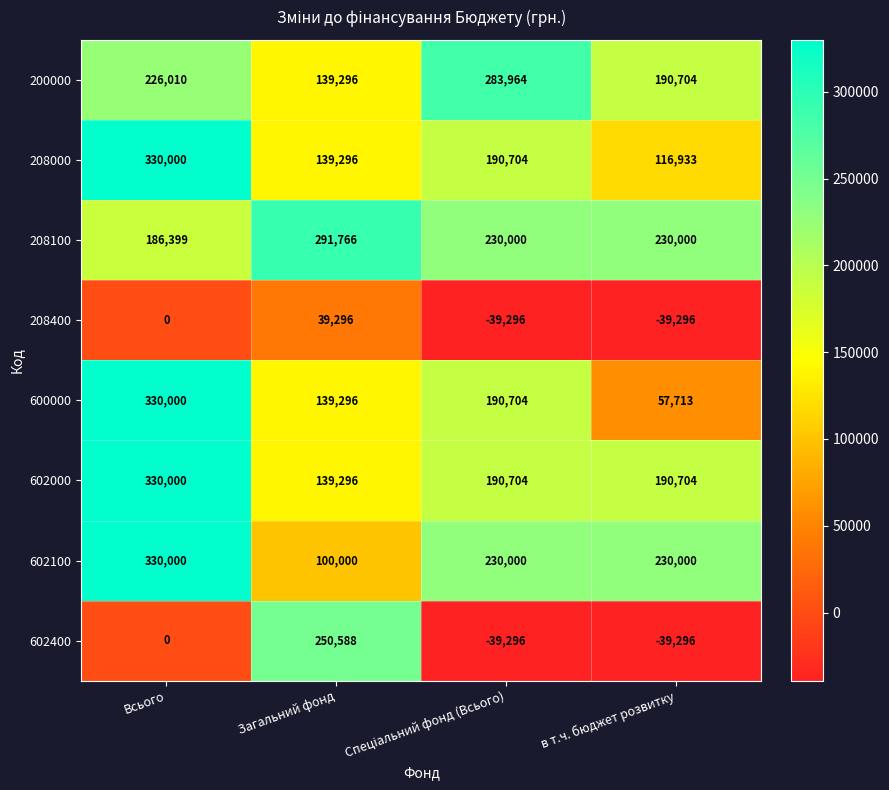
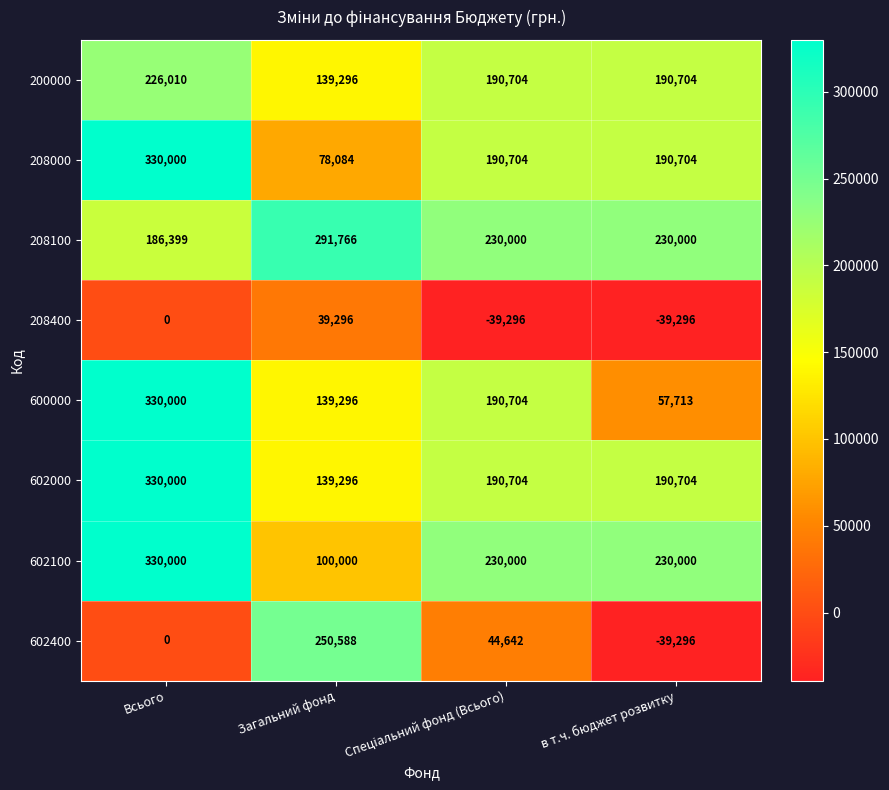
  {
    "200000": {
      "Всього": "226,010",
      "Загальний фонд": "139,296",
-     "Спеціальний фонд (Всього)": "283,964",
+     "Спеціальний фонд (Всього)": "190,704",
      "в т.ч. бюджет розвитку": "190,704"
    },
    "208000": {
      "Всього": "330,000",
-     "Загальний фонд": "139,296",
+     "Загальний фонд": "78,084",
      "Спеціальний фонд (Всього)": "190,704",
-     "в т.ч. бюджет розвитку": "116,933"
+     "в т.ч. бюджет розвитку": "190,704"
    },
    "208100": {
      "Всього": "186,399",
      "Загальний фонд": "291,766",
      "Спеціальний фонд (Всього)": "230,000",
      "в т.ч. бюджет розвитку": "230,000"
    },
    "208400": {
      "Всього": "0",
      "Загальний фонд": "39,296",
      "Спеціальний фонд (Всього)": "-39,296",
      "в т.ч. бюджет розвитку": "-39,296"
    },
    "600000": {
      "Всього": "330,000",
      "Загальний фонд": "139,296",
      "Спеціальний фонд (Всього)": "190,704",
      "в т.ч. бюджет розвитку": "57,713"
    },
    "602000": {
      "Всього": "330,000",
      "Загальний фонд": "139,296",
      "Спеціальний фонд (Всього)": "190,704",
      "в т.ч. бюджет розвитку": "190,704"
    },
    "602100": {
      "Всього": "330,000",
      "Загальний фонд": "100,000",
      "Спеціальний фонд (Всього)": "230,000",
      "в т.ч. бюджет розвитку": "230,000"
    },
    "602400": {
      "Всього": "0",
      "Загальний фонд": "250,588",
-     "Спеціальний фонд (Всього)": "-39,296",
+     "Спеціальний фонд (Всього)": "44,642",
      "в т.ч. бюджет розвитку": "-39,296"
    }
  }
